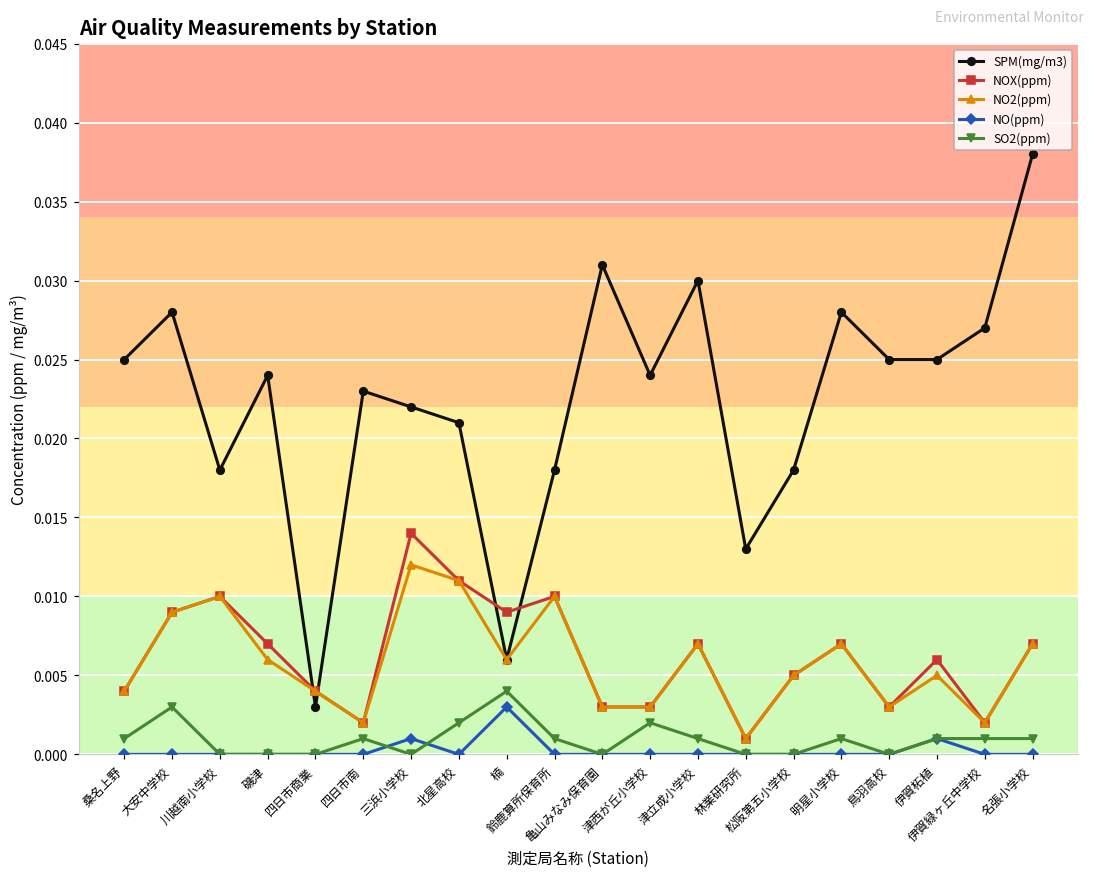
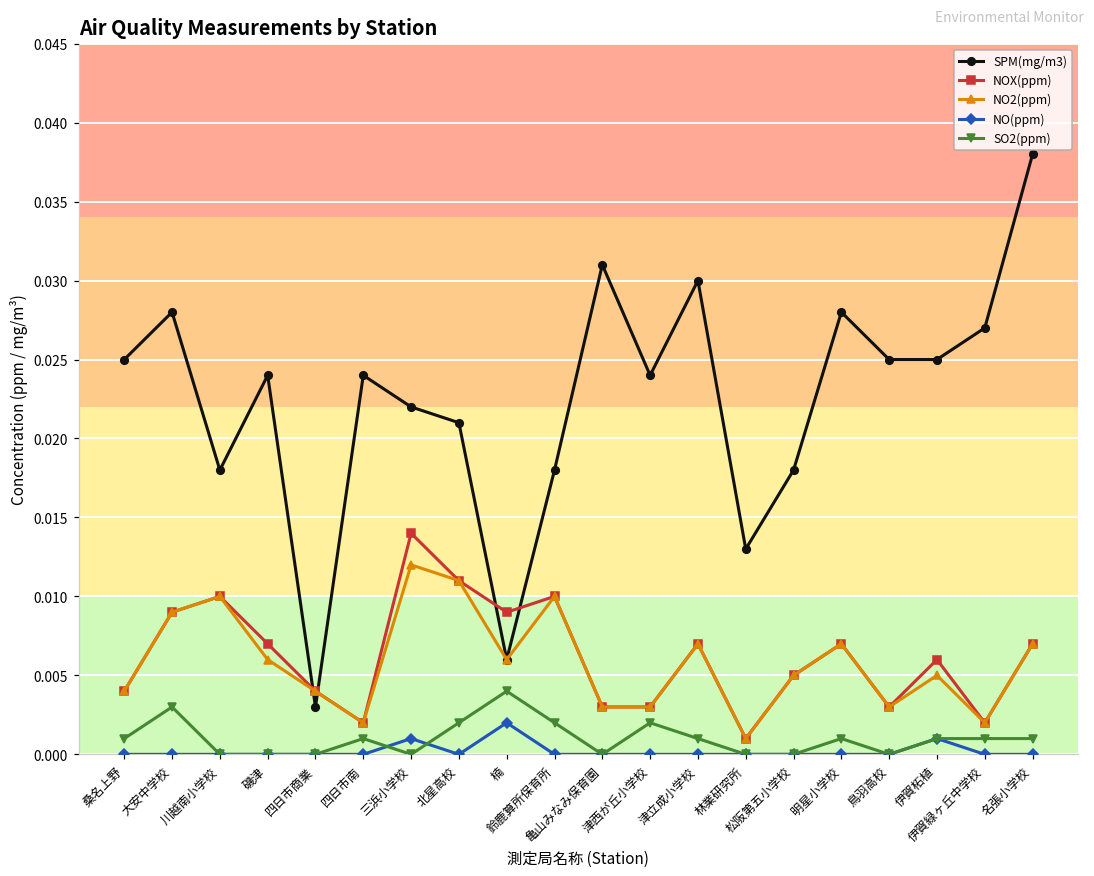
  {
    "SPM(mg/m3)": {
      "桑名上野": 0.025,
      "大安中学校": 0.028,
      "川越南小学校": 0.018,
      "磯津": 0.024,
      "四日市商業": 0.003,
-     "四日市南": 0.023,
+     "四日市南": 0.024,
      "三浜小学校": 0.022,
      "北星高校": 0.021,
      "鈴鹿算所保育所": 0.018,
      "亀山みなみ保育園": 0.031,
      "津西が丘小学校": 0.024,
      "津立成小学校": 0.030,
      "林業研究所": 0.013,
      "松阪第五小学校": 0.018,
      "明星小学校": 0.028,
      "鳥羽高校": 0.025,
      "伊賀柘植": 0.025,
      "伊賀緑ヶ丘中学校": 0.027,
      "名張小学校": 0.038
    },
    "NOX(ppm)": {
      "磯津": 0.007,
      "三浜小学校": 0.014,
      "楠": 0.009,
      "伊賀柘植": 0.006
    },
    "NO2(ppm)": {
      "磯津": 0.006,
      "三浜小学校": 0.012,
      "伊賀柘植": 0.005
    },
    "NO(ppm)": {
      "桑名上野": 0.000,
      "大安中学校": 0.000,
      "四日市南": 0.000,
      "三浜小学校": 0.001,
      "北星高校": 0.000,
-     "楠": 0.003,
+     "楠": 0.002,
      "鈴鹿算所保育所": 0.000,
      "津西が丘小学校": 0.000,
      "津立成小学校": 0.000,
      "明星小学校": 0.000,
      "伊賀緑ヶ丘中学校": 0.000,
      "名張小学校": 0.000
    },
    "SO2(ppm)": {
      "桑名上野": 0.001,
      "大安中学校": 0.003,
      "四日市南": 0.001,
      "三浜小学校": 0.000,
      "北星高校": 0.002,
      "楠": 0.004,
-     "鈴鹿算所保育所": 0.001,
+     "鈴鹿算所保育所": 0.002,
      "津西が丘小学校": 0.002,
      "津立成小学校": 0.001,
      "明星小学校": 0.001,
      "伊賀緑ヶ丘中学校": 0.001,
      "名張小学校": 0.001
    }
  }
